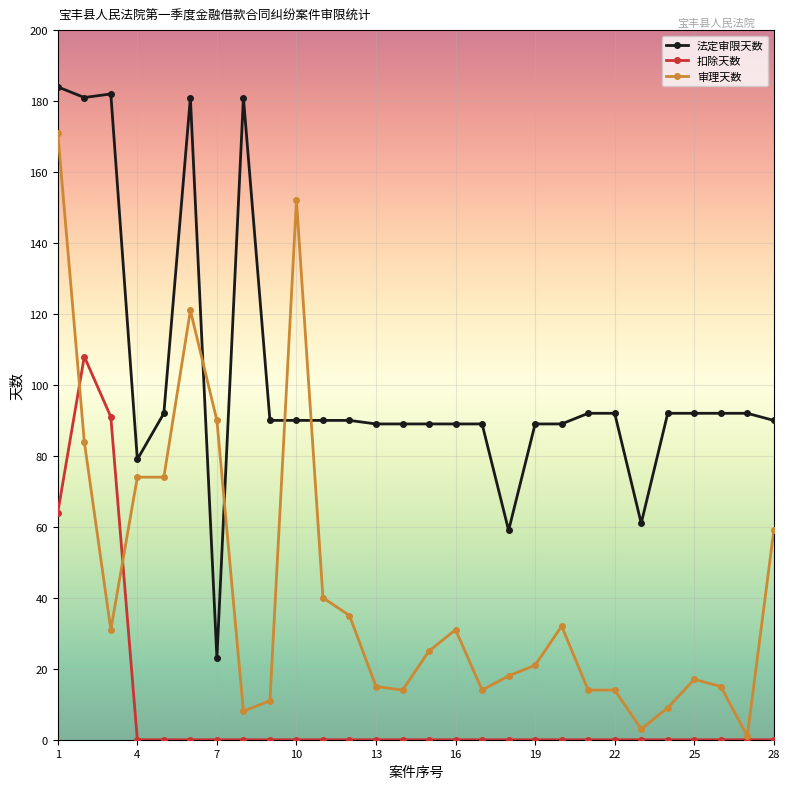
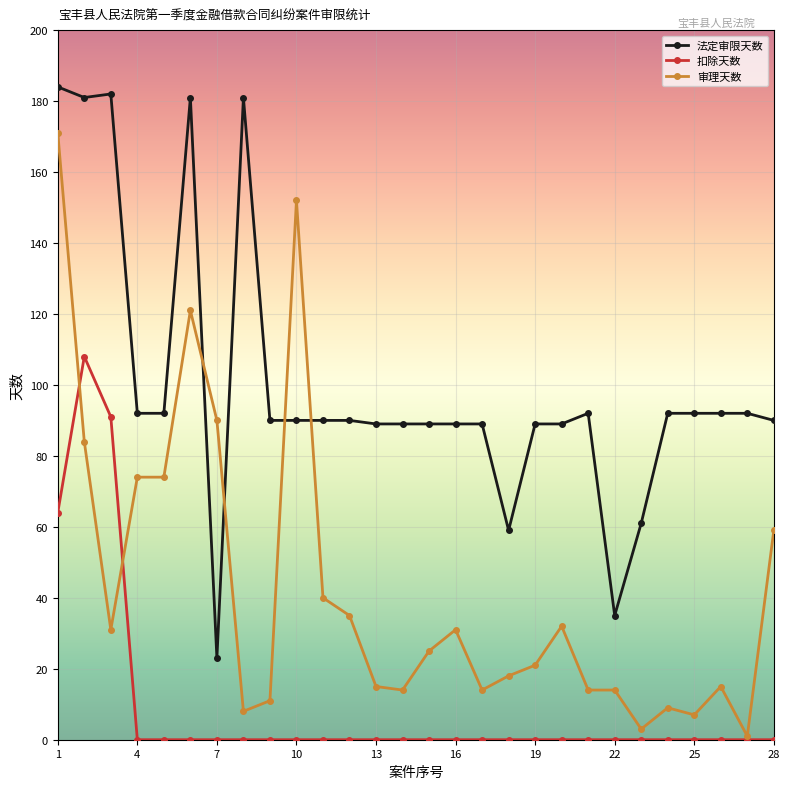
  {
    "法定审限天数": {
      "1": 184,
-     "4": 79,
+     "4": 92,
      "7": 23,
      "10": 90,
      "13": 89,
      "16": 89,
      "19": 89,
-     "22": 92,
+     "22": 35,
      "25": 92,
      "28": 90
    },
    "扣除天数": {
      "1": 64,
      "4": 0,
      "7": 0,
      "10": 0,
      "13": 0,
      "16": 0,
      "19": 0,
      "22": 0,
      "25": 0,
      "28": 0
    },
    "审理天数": {
      "1": 171,
      "4": 74,
      "7": 90,
      "10": 152,
      "13": 15,
      "16": 31,
      "19": 21,
      "22": 14,
-     "25": 17,
+     "25": 7,
      "28": 59
    }
  }
